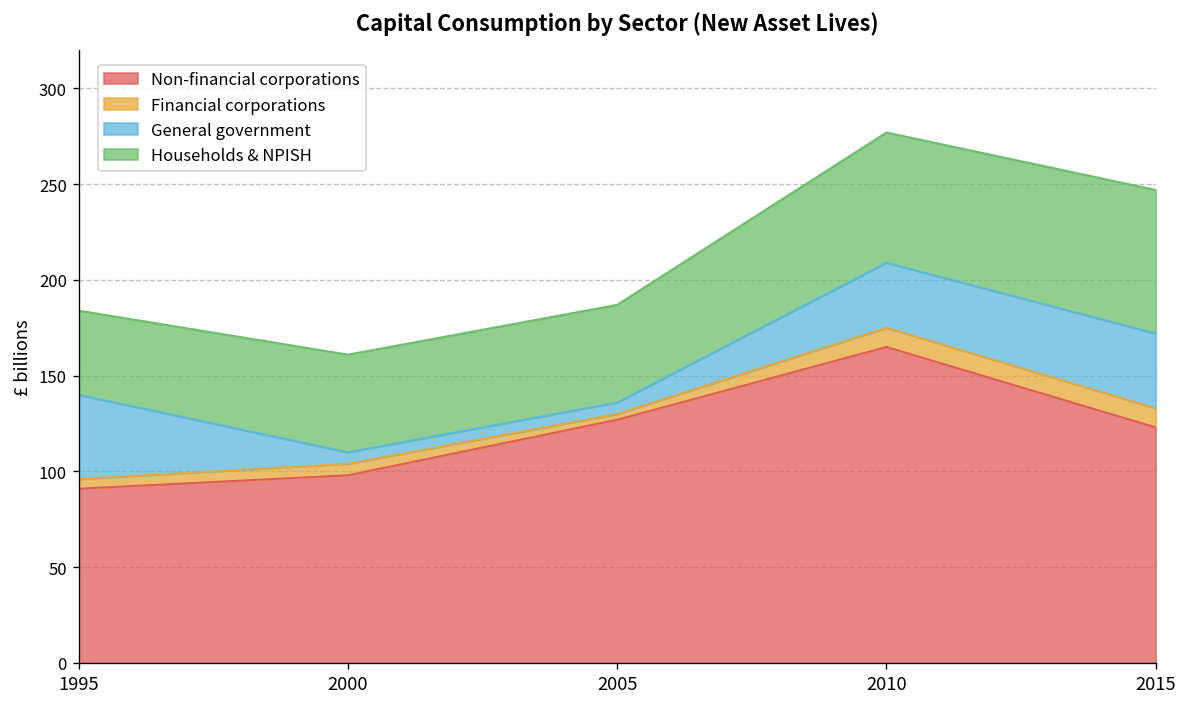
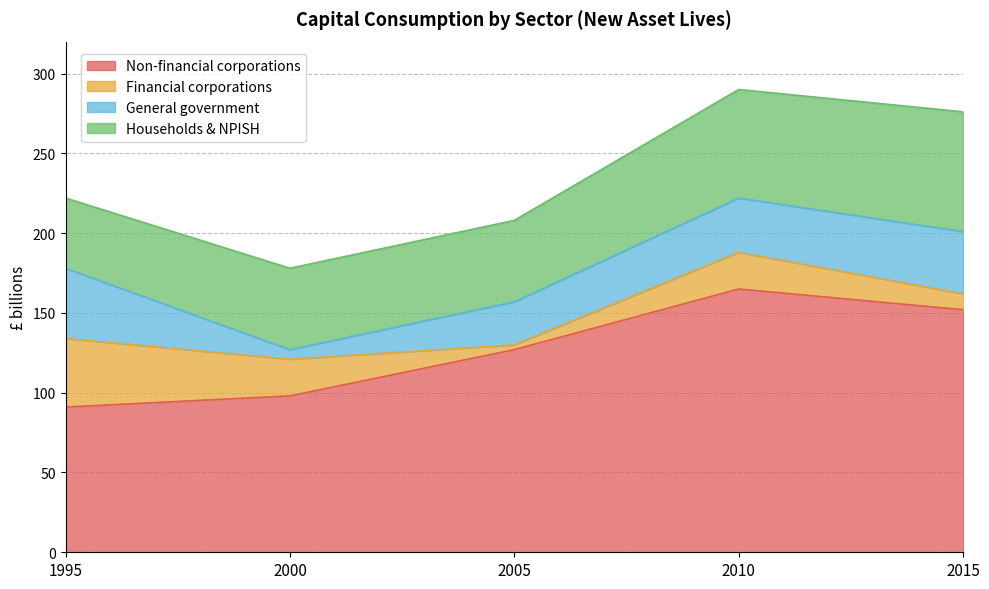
  {
    "Non-financial corporations": {
      "1995": 91,
      "2000": 98,
      "2005": 127,
      "2010": 165,
-     "2015": 123
+     "2015": 152
    },
    "Financial corporations": {
-     "1995": 5,
-     "2000": 6,
+     "1995": 43,
+     "2000": 23,
      "2005": 3,
-     "2010": 10,
+     "2010": 23,
      "2015": 10
    },
    "General government": {
      "1995": 44,
      "2000": 6,
-     "2005": 6,
+     "2005": 27,
      "2010": 34,
      "2015": 39
    },
    "Households & NPISH": {
      "1995": 44,
      "2000": 51,
      "2005": 51,
      "2010": 68,
      "2015": 75
    }
  }
